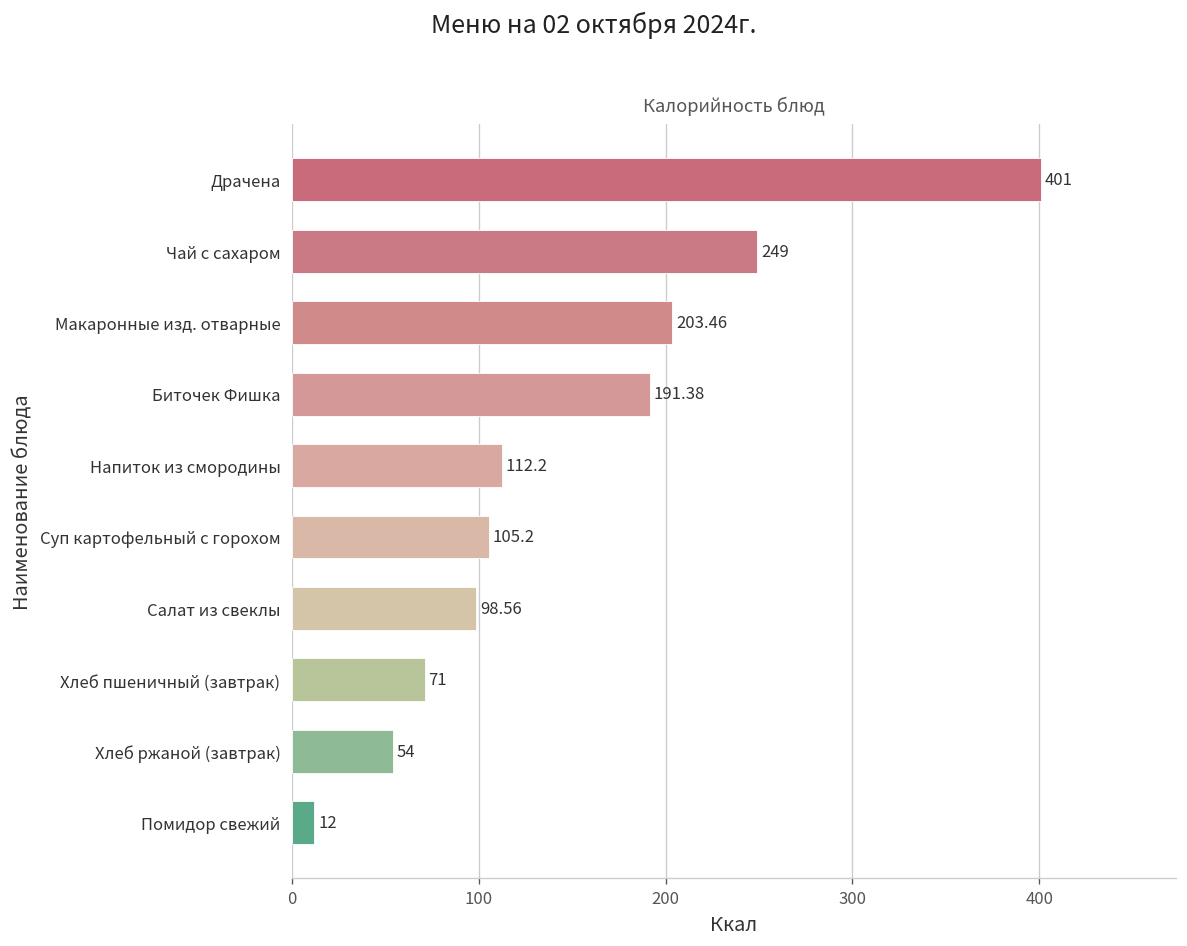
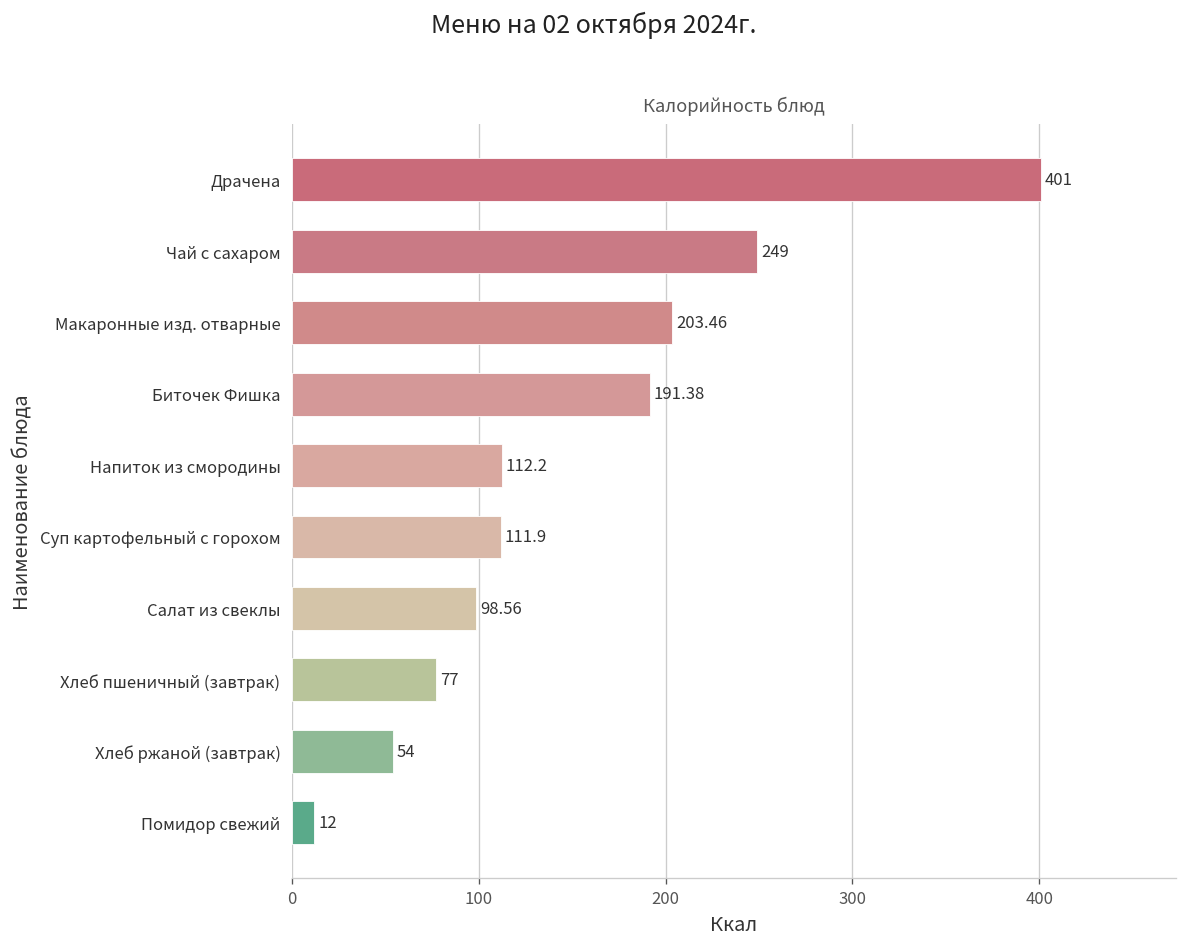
  {
    "Драчена": 401,
    "Чай с сахаром": 249,
    "Макаронные изд. отварные": 203.46,
    "Биточек Фишка": 191.38,
    "Напиток из смородины": 112.2,
-   "Суп картофельный с горохом": 105.2,
+   "Суп картофельный с горохом": 111.9,
    "Салат из свеклы": 98.56,
-   "Хлеб пшеничный (завтрак)": 71,
+   "Хлеб пшеничный (завтрак)": 77,
    "Хлеб ржаной (завтрак)": 54,
    "Помидор свежий": 12
  }
